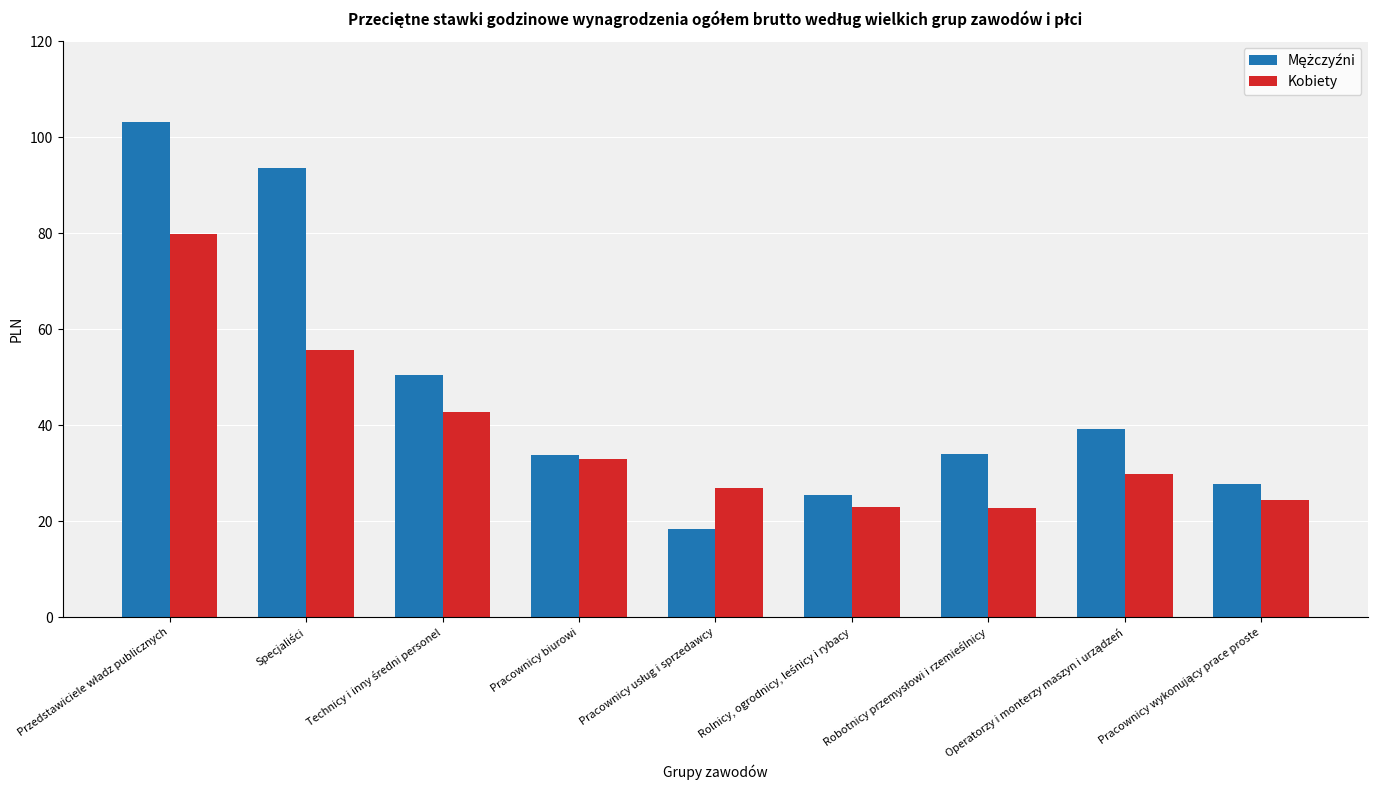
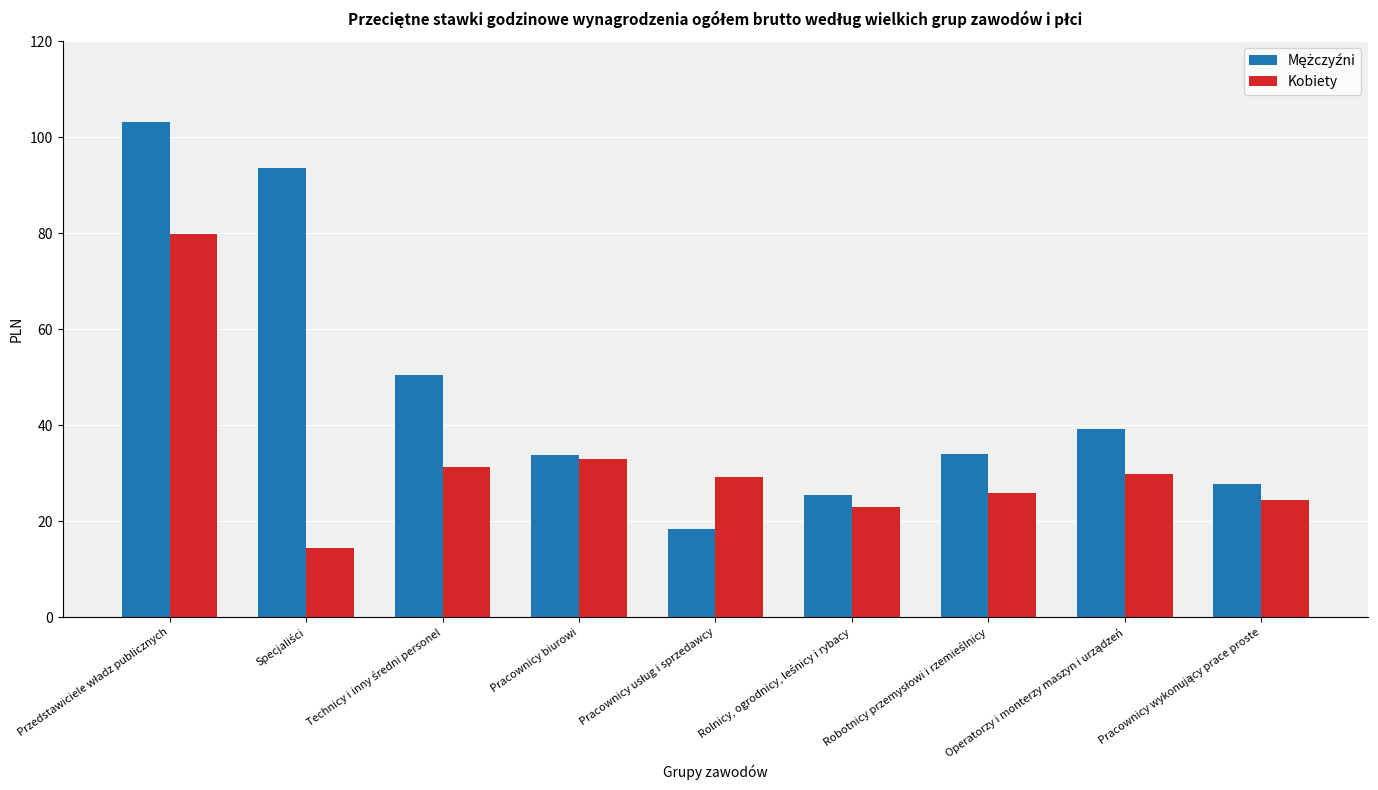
  {
    "Mężczyźni": {
      "Przedstawiciele władz publicznych": 103,
      "Specjaliści": 94,
      "Technicy i inny średni personel": 50,
      "Pracownicy biurowi": 34,
      "Pracownicy usług i sprzedawcy": 18,
      "Rolnicy, ogrodnicy, leśnicy i rybacy": 25,
      "Robotnicy przemysłowi i rzemieślnicy": 34,
      "Operatorzy i monterzy maszyn i urządzeń": 39,
      "Pracownicy wykonujący prace proste": 28
    },
    "Kobiety": {
      "Przedstawiciele władz publicznych": 80,
-     "Specjaliści": 56,
-     "Technicy i inny średni personel": 43,
+     "Specjaliści": 14,
+     "Technicy i inny średni personel": 31,
      "Pracownicy biurowi": 33,
-     "Pracownicy usług i sprzedawcy": 27,
+     "Pracownicy usług i sprzedawcy": 29,
      "Rolnicy, ogrodnicy, leśnicy i rybacy": 23,
-     "Robotnicy przemysłowi i rzemieślnicy": 23,
+     "Robotnicy przemysłowi i rzemieślnicy": 26,
      "Operatorzy i monterzy maszyn i urządzeń": 30,
      "Pracownicy wykonujący prace proste": 24
    }
  }
